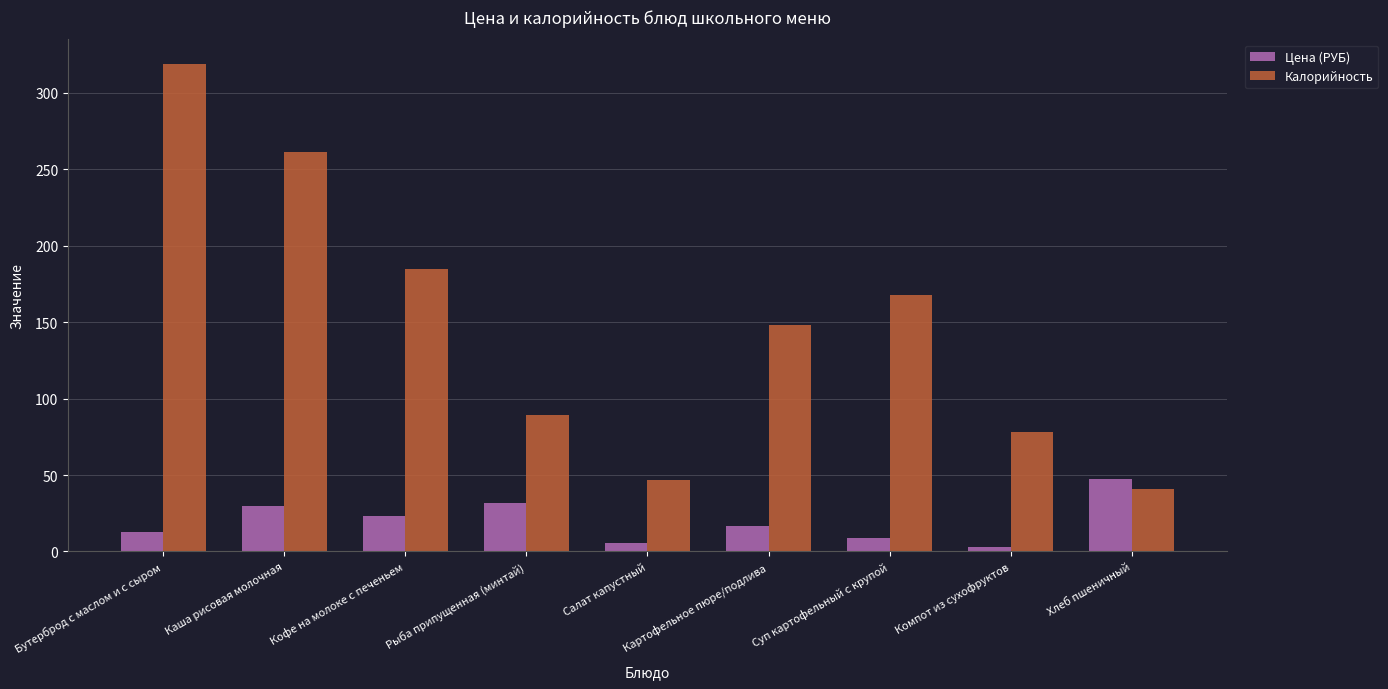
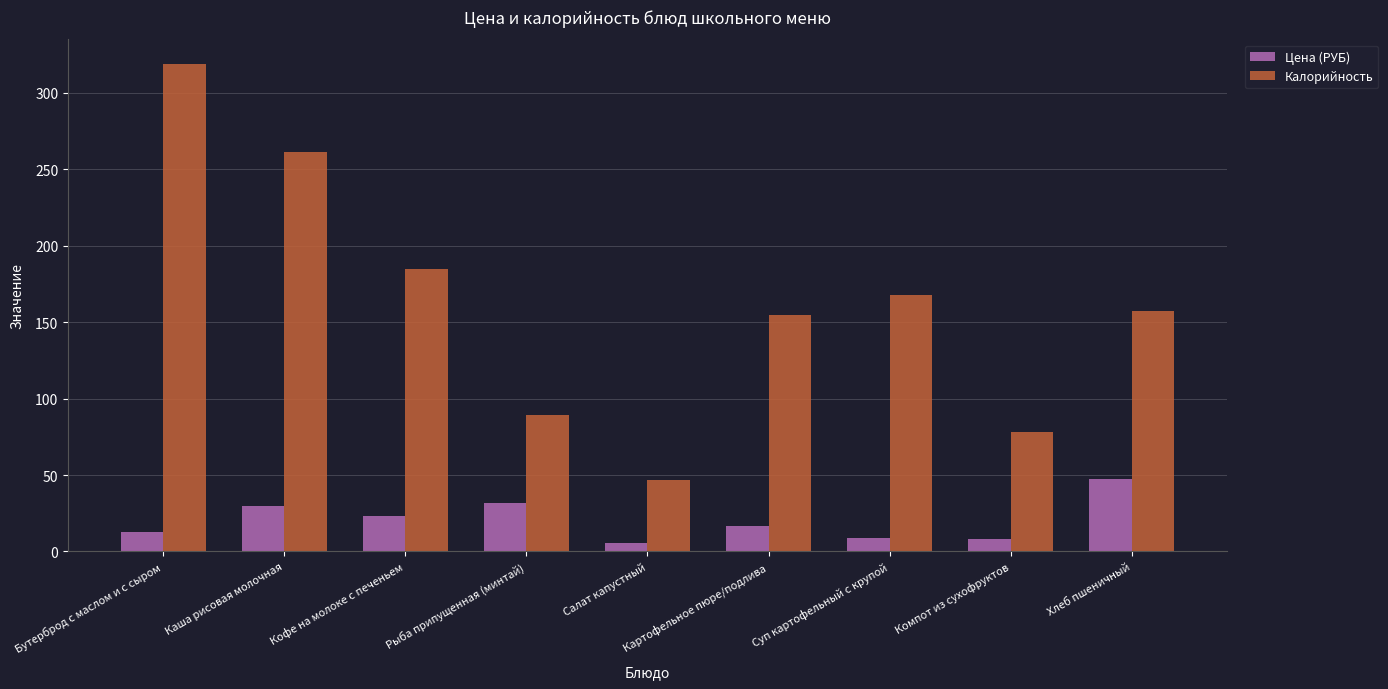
  {
    "Цена (РУБ)": {
      "Бутерброд с маслом и с сыром": 13,
      "Каша рисовая молочная": 30,
      "Кофе на молоке с печеньем": 23,
      "Рыба припущенная (минтай)": 32,
      "Салат капустный": 6,
      "Картофельное пюре/подлива": 16,
      "Суп картофельный с крупой": 9,
-     "Компот из сухофруктов": 3,
+     "Компот из сухофруктов": 8,
      "Хлеб пшеничный": 47
    },
    "Калорийность": {
      "Бутерброд с маслом и с сыром": 319,
      "Каша рисовая молочная": 261,
      "Кофе на молоке с печеньем": 185,
      "Рыба припущенная (минтай)": 89,
      "Салат капустный": 47,
-     "Картофельное пюре/подлива": 148,
+     "Картофельное пюре/подлива": 155,
      "Суп картофельный с крупой": 168,
      "Компот из сухофруктов": 78,
-     "Хлеб пшеничный": 41
+     "Хлеб пшеничный": 157
    }
  }
